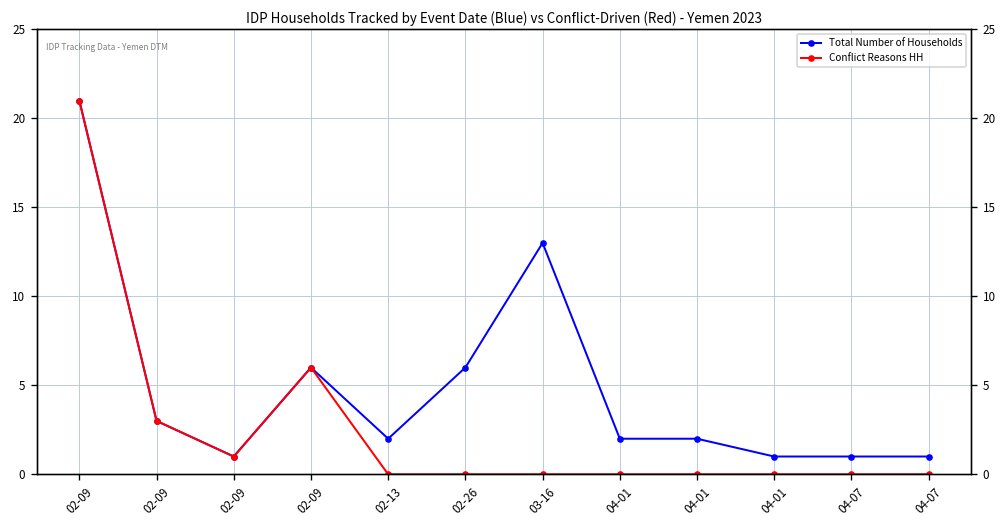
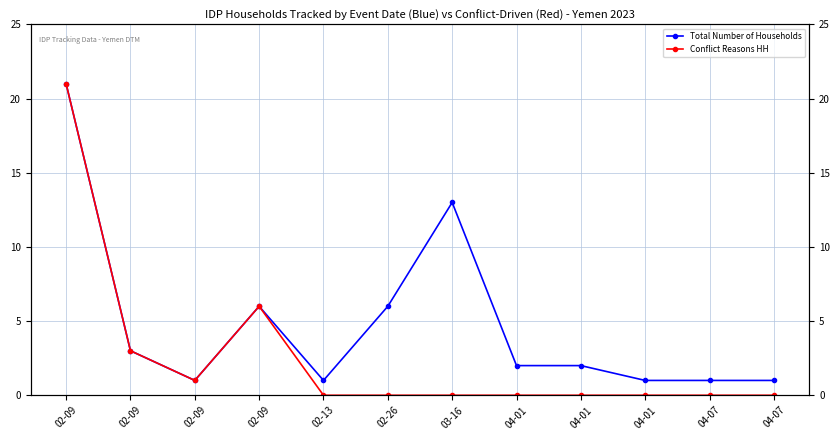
  {
    "Total Number of Households": {
-     "02-13": 2,
+     "02-13": 1,
      "02-26": 6,
      "03-16": 13
    },
    "Conflict Reasons HH": {
      "02-13": 0,
      "02-26": 0,
      "03-16": 0
    }
  }
